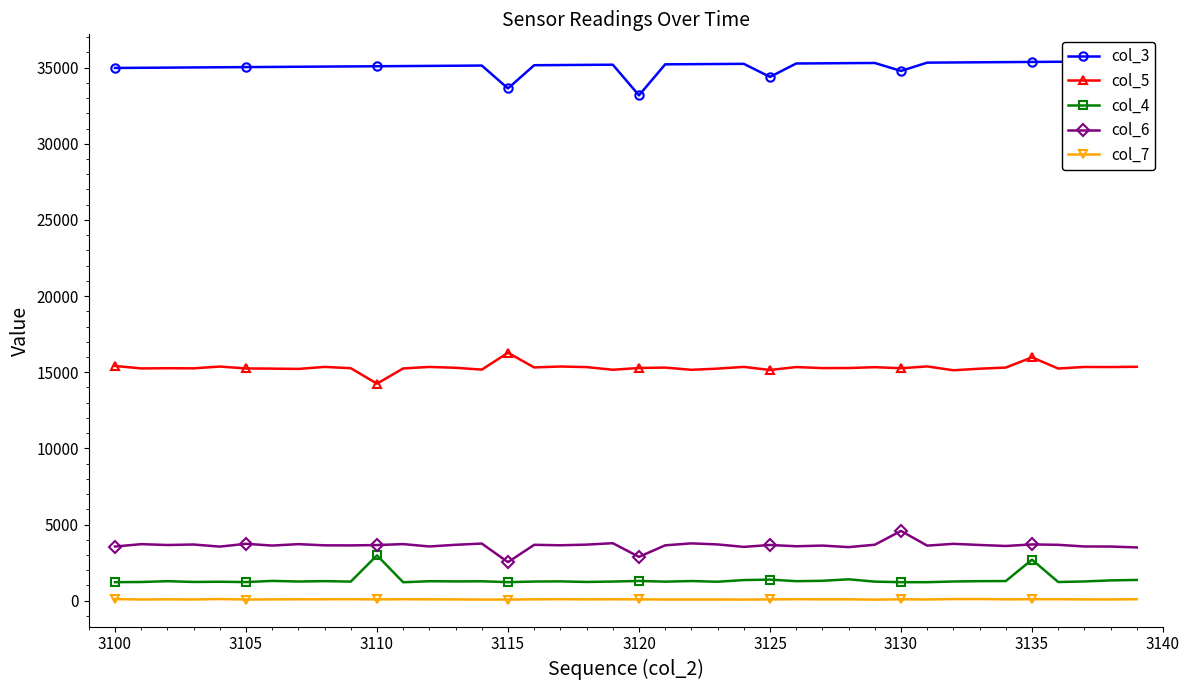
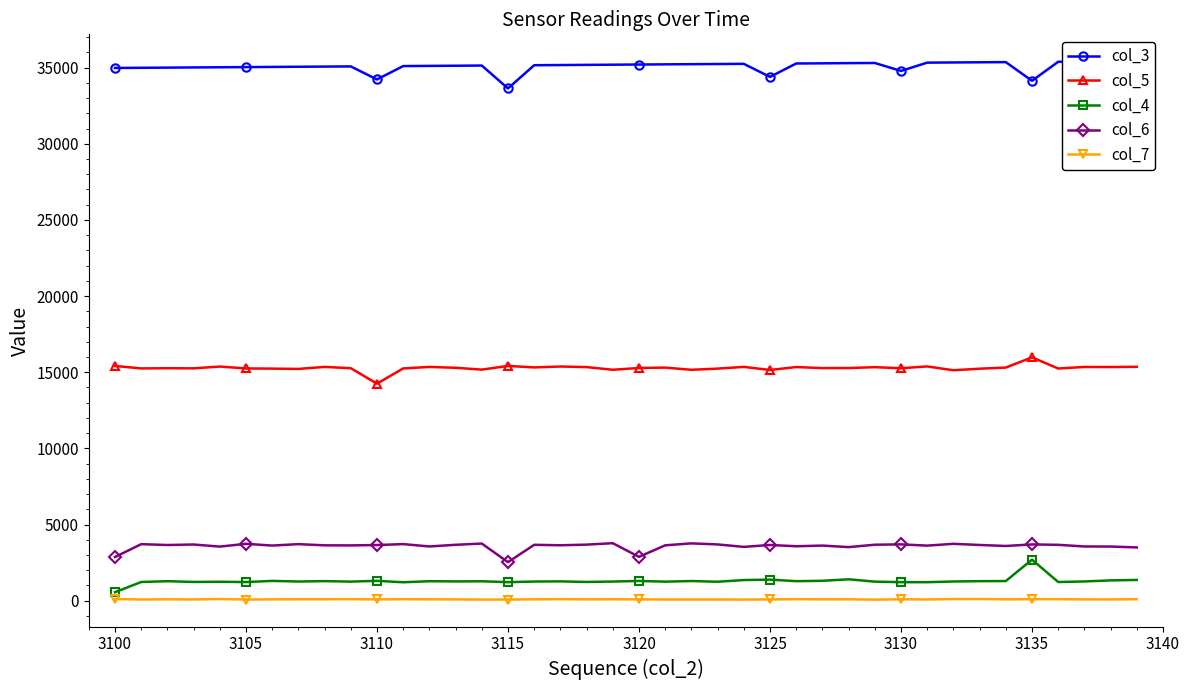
  {
    "col_3": {
      "3100": 35000,
      "3105": 35000,
-     "3110": 35100,
+     "3110": 34200,
      "3115": 33600,
-     "3120": 33200,
+     "3120": 35200,
      "3125": 34400,
      "3130": 34800,
-     "3135": 35400
+     "3135": 34100
    },
    "col_5": {
      "3100": 15400,
      "3105": 15300,
      "3110": 14300,
-     "3115": 16300,
+     "3115": 15400,
      "3120": 15300,
      "3125": 15200,
      "3130": 15300,
      "3135": 16000
    },
    "col_4": {
-     "3100": 1200,
+     "3100": 600,
      "3105": 1200,
-     "3110": 3000,
+     "3110": 1300,
      "3115": 1200,
      "3120": 1300,
      "3125": 1400,
      "3130": 1200,
      "3135": 2700
    },
    "col_6": {
-     "3100": 3600,
+     "3100": 2900,
      "3105": 3700,
      "3110": 3700,
      "3115": 2500,
      "3120": 2900,
      "3125": 3700,
-     "3130": 4600,
+     "3130": 3700,
      "3135": 3700
    },
    "col_7": {
      "3100": 100,
      "3105": 100,
      "3110": 100,
      "3115": 100,
      "3120": 100,
      "3125": 100,
      "3130": 100,
      "3135": 100
    }
  }
